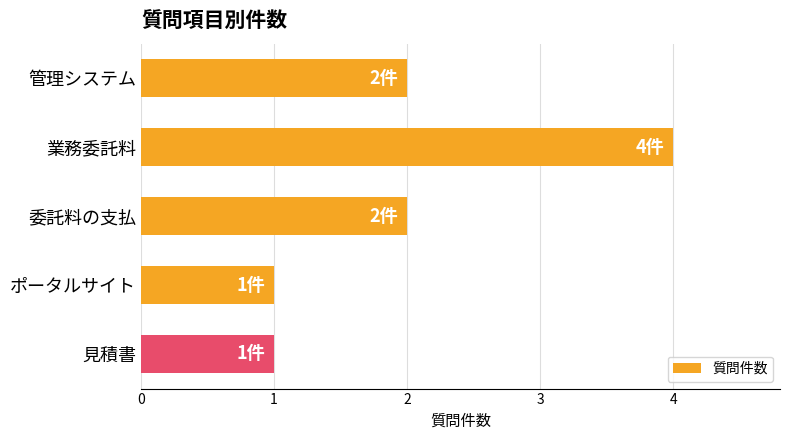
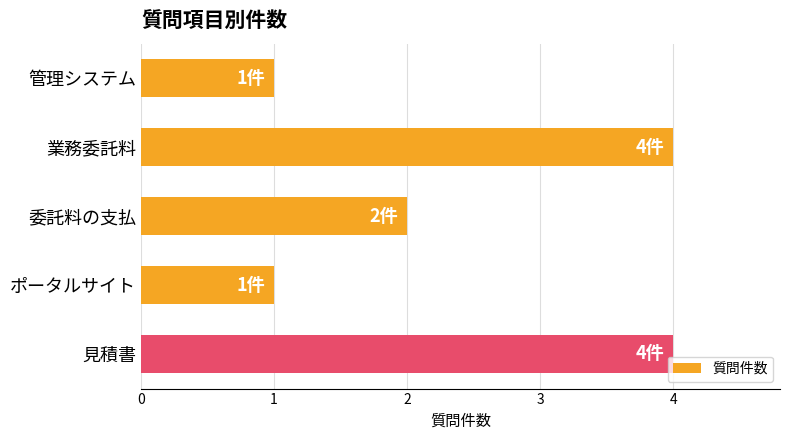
  {
-   "管理システム": "2件",
+   "管理システム": "1件",
    "業務委託料": "4件",
    "委託料の支払": "2件",
    "ポータルサイト": "1件",
-   "見積書": "1件"
+   "見積書": "4件"
  }
